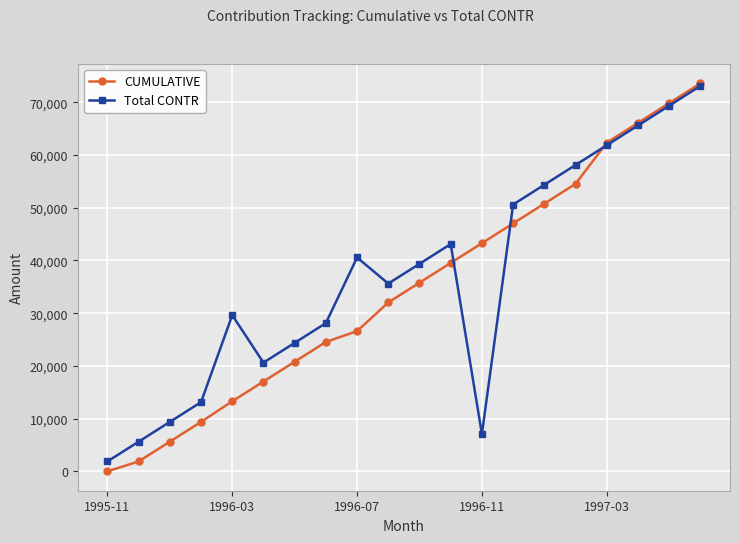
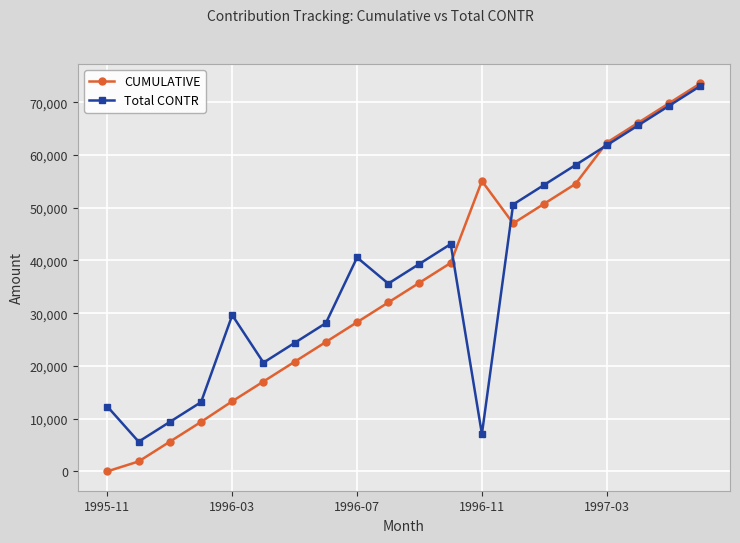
  {
    "CUMULATIVE": {
      "1995-11": "0",
      "1996-03": "13,000",
-     "1996-07": "27,000",
-     "1996-11": "43,000",
+     "1996-07": "28,000",
+     "1996-11": "55,000",
      "1997-03": "62,000"
    },
    "Total CONTR": {
-     "1995-11": "2,000",
+     "1995-11": "12,000",
      "1996-03": "30,000",
      "1996-07": "41,000",
      "1996-11": "7,000",
      "1997-03": "62,000"
    }
  }
